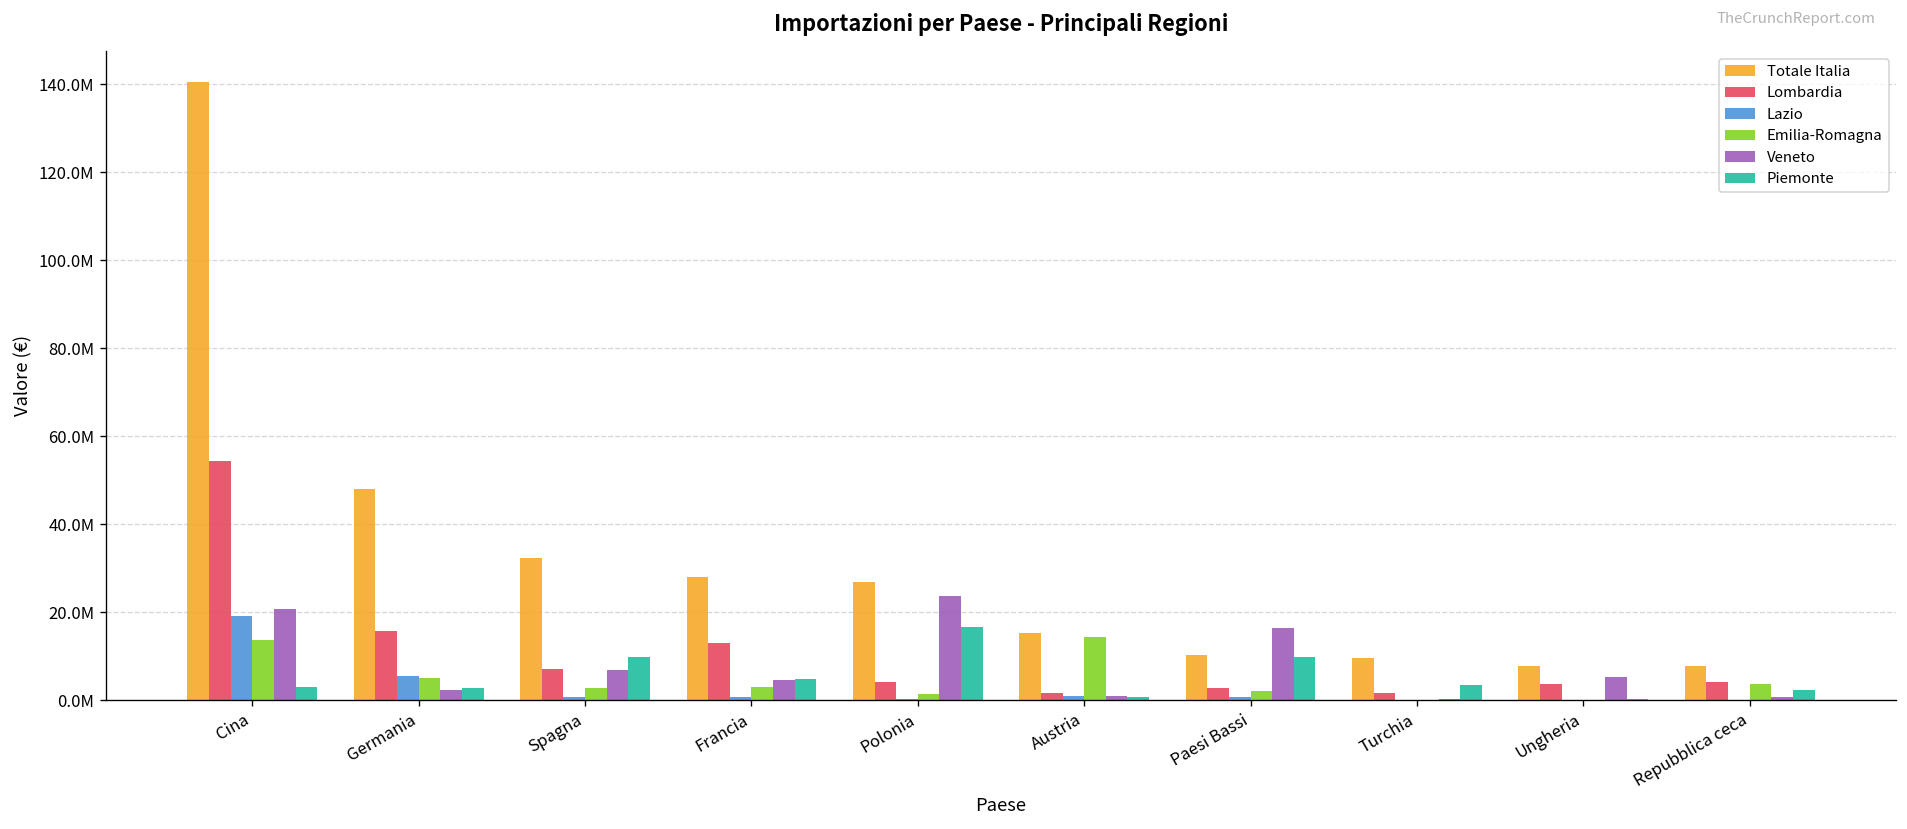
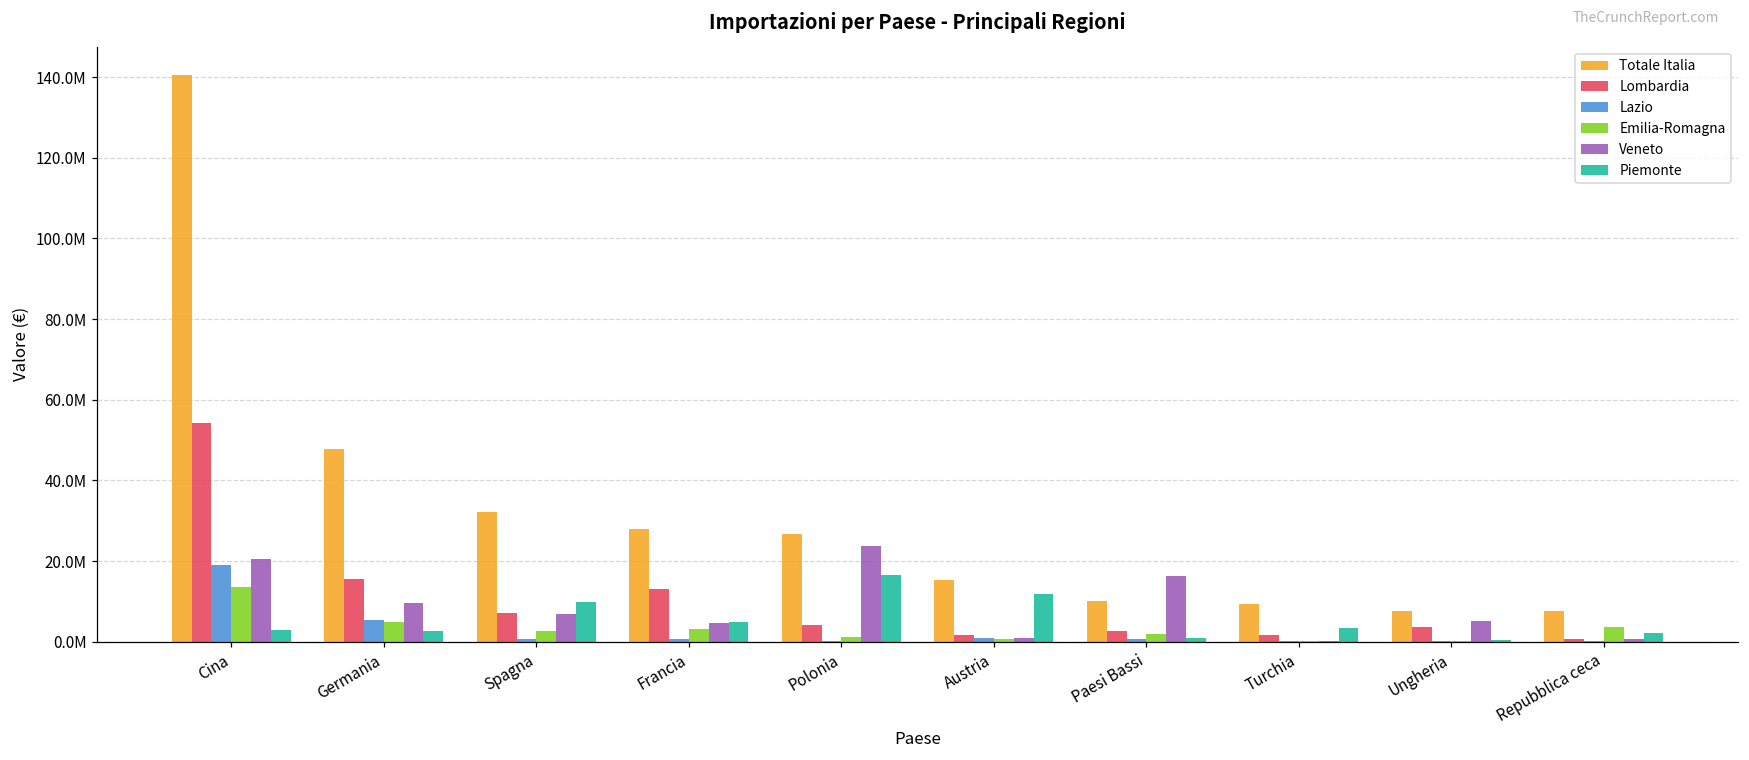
  {
    "Totale Italia": {
      "Cina": 141000000,
      "Germania": 48000000,
      "Spagna": 32000000,
      "Francia": 28000000,
      "Polonia": 27000000,
      "Austria": 15000000,
      "Paesi Bassi": 10000000,
      "Turchia": 9000000,
      "Ungheria": 8000000,
      "Repubblica ceca": 8000000
    },
    "Lombardia": {
      "Cina": 54000000,
      "Germania": 16000000,
      "Spagna": 7000000,
      "Francia": 13000000,
      "Polonia": 4000000,
      "Austria": 2000000,
      "Paesi Bassi": 3000000,
      "Turchia": 2000000,
      "Ungheria": 4000000,
-     "Repubblica ceca": 4000000
+     "Repubblica ceca": 1000000
    },
    "Lazio": {
      "Cina": 19000000,
      "Germania": 5000000,
      "Austria": 1000000,
      "Paesi Bassi": 1000000
    },
    "Emilia-Romagna": {
      "Cina": 14000000,
      "Germania": 5000000,
      "Spagna": 3000000,
      "Francia": 3000000,
      "Polonia": 1000000,
-     "Austria": 14000000,
+     "Austria": 1000000,
      "Paesi Bassi": 2000000,
      "Repubblica ceca": 4000000
    },
    "Veneto": {
      "Cina": 21000000,
-     "Germania": 2000000,
+     "Germania": 10000000,
      "Spagna": 7000000,
      "Francia": 5000000,
      "Polonia": 24000000,
      "Austria": 1000000,
      "Paesi Bassi": 16000000,
      "Ungheria": 5000000
    },
    "Piemonte": {
      "Cina": 3000000,
      "Germania": 3000000,
      "Spagna": 10000000,
      "Francia": 5000000,
      "Polonia": 16000000,
-     "Austria": 1000000,
-     "Paesi Bassi": 10000000,
+     "Austria": 12000000,
+     "Paesi Bassi": 1000000,
      "Turchia": 3000000,
      "Repubblica ceca": 2000000
    }
  }
